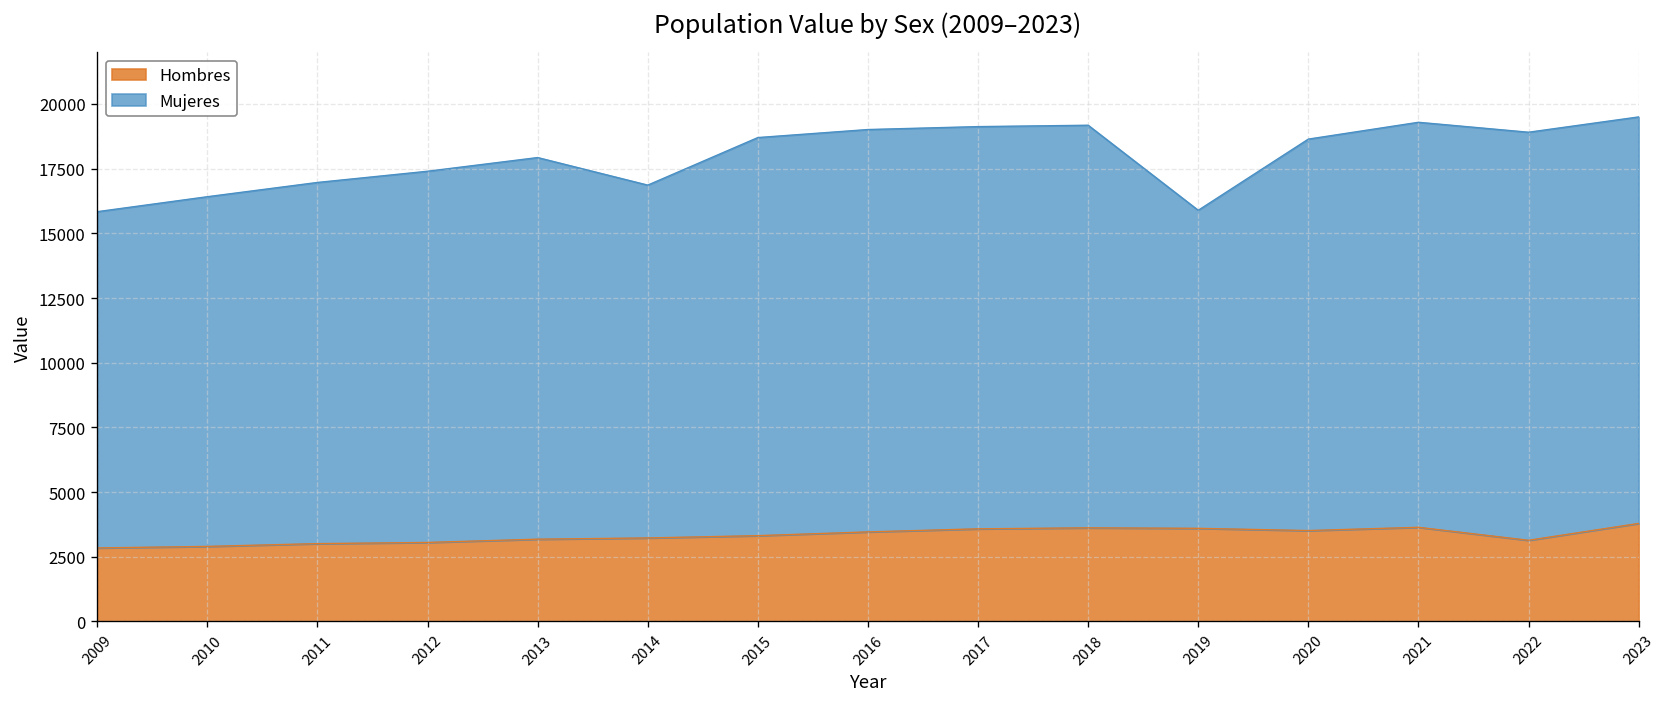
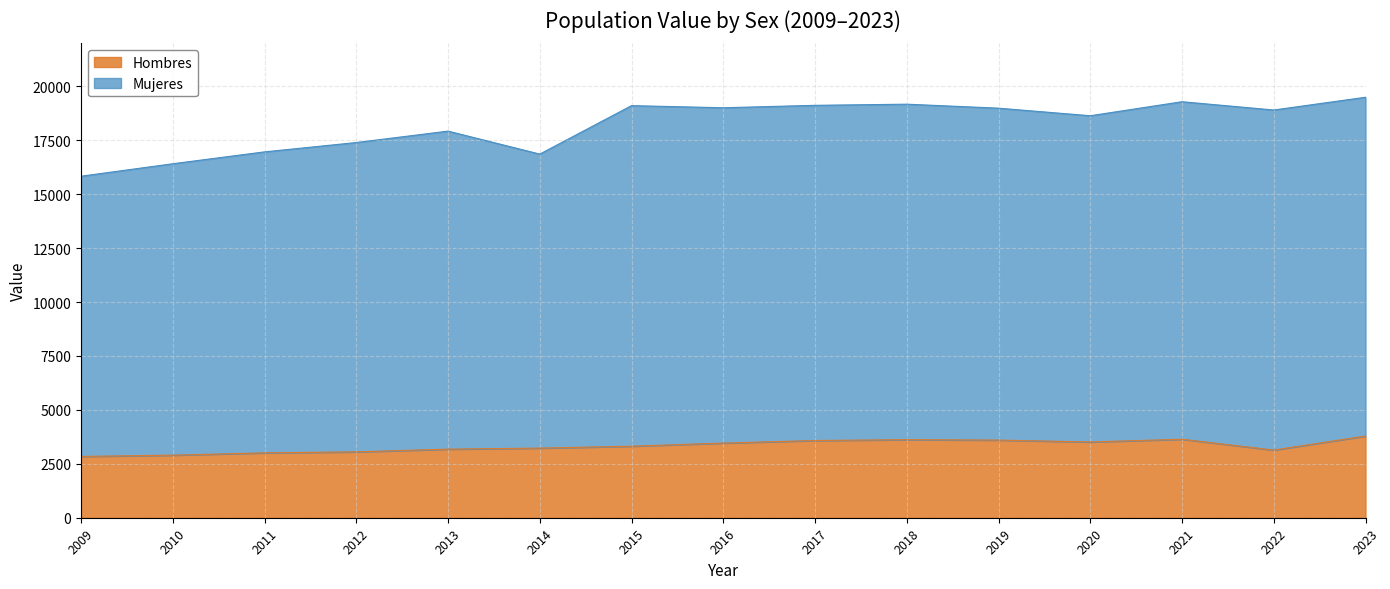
  {
    "Hombres": {
      "2009": 2800,
      "2010": 2900,
      "2011": 3000,
      "2012": 3100,
      "2013": 3200,
      "2014": 3200,
      "2015": 3300,
      "2016": 3500,
      "2017": 3600,
      "2018": 3600,
      "2019": 3600,
      "2020": 3500,
      "2021": 3600,
      "2022": 3100,
      "2023": 3800
    },
    "Mujeres": {
      "2009": 13000,
      "2010": 13500,
      "2011": 14000,
      "2012": 14300,
      "2013": 14700,
      "2014": 13600,
-     "2015": 15400,
+     "2015": 15800,
      "2016": 15500,
      "2017": 15500,
      "2018": 15600,
-     "2019": 12300,
+     "2019": 15400,
      "2020": 15100,
      "2021": 15700,
      "2022": 15800,
      "2023": 15700
    }
  }
